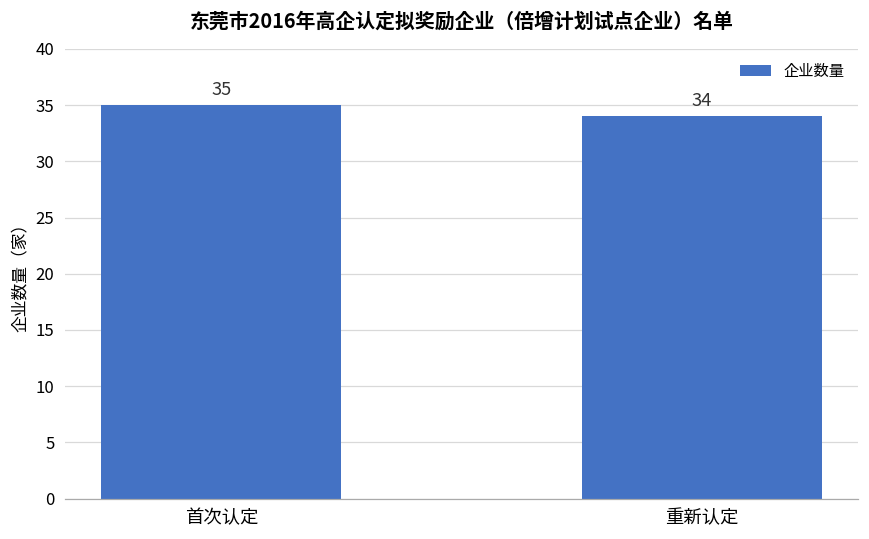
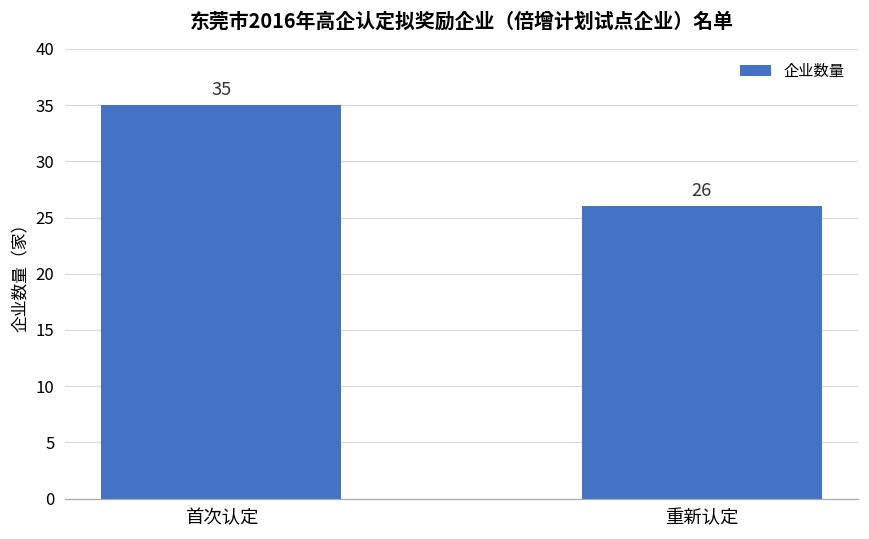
  {
    "首次认定": 35,
-   "重新认定": 34
+   "重新认定": 26
  }
